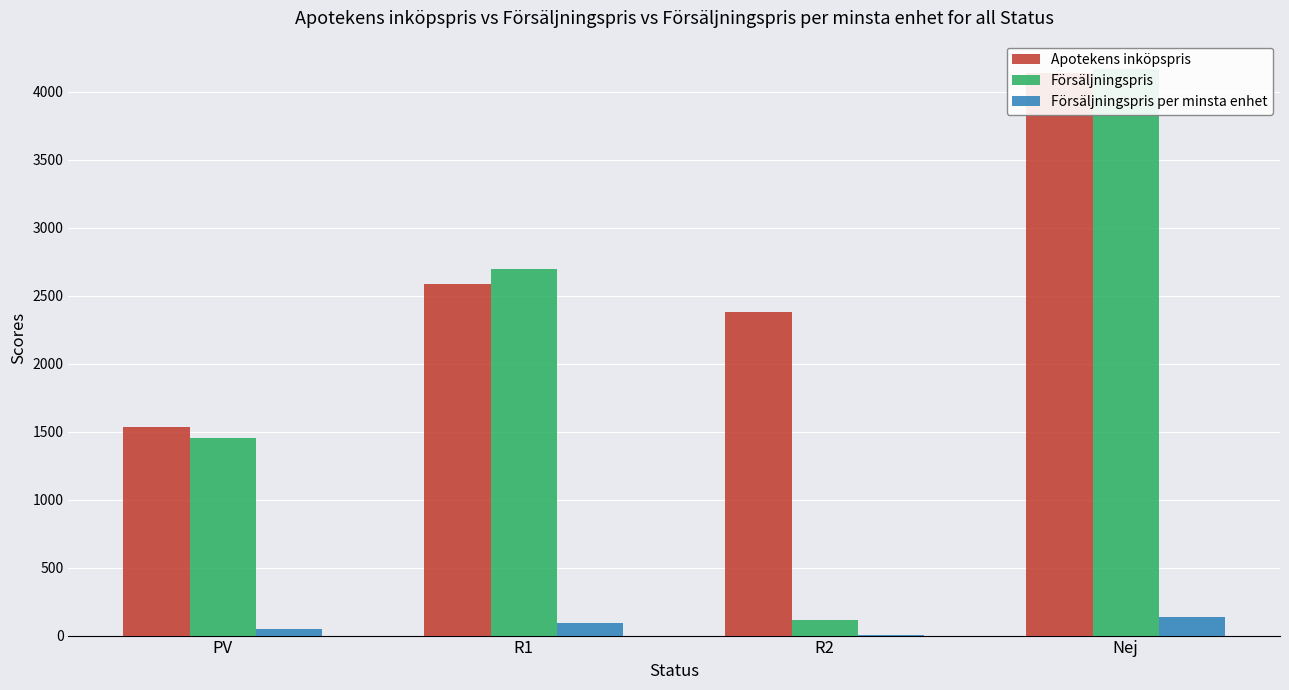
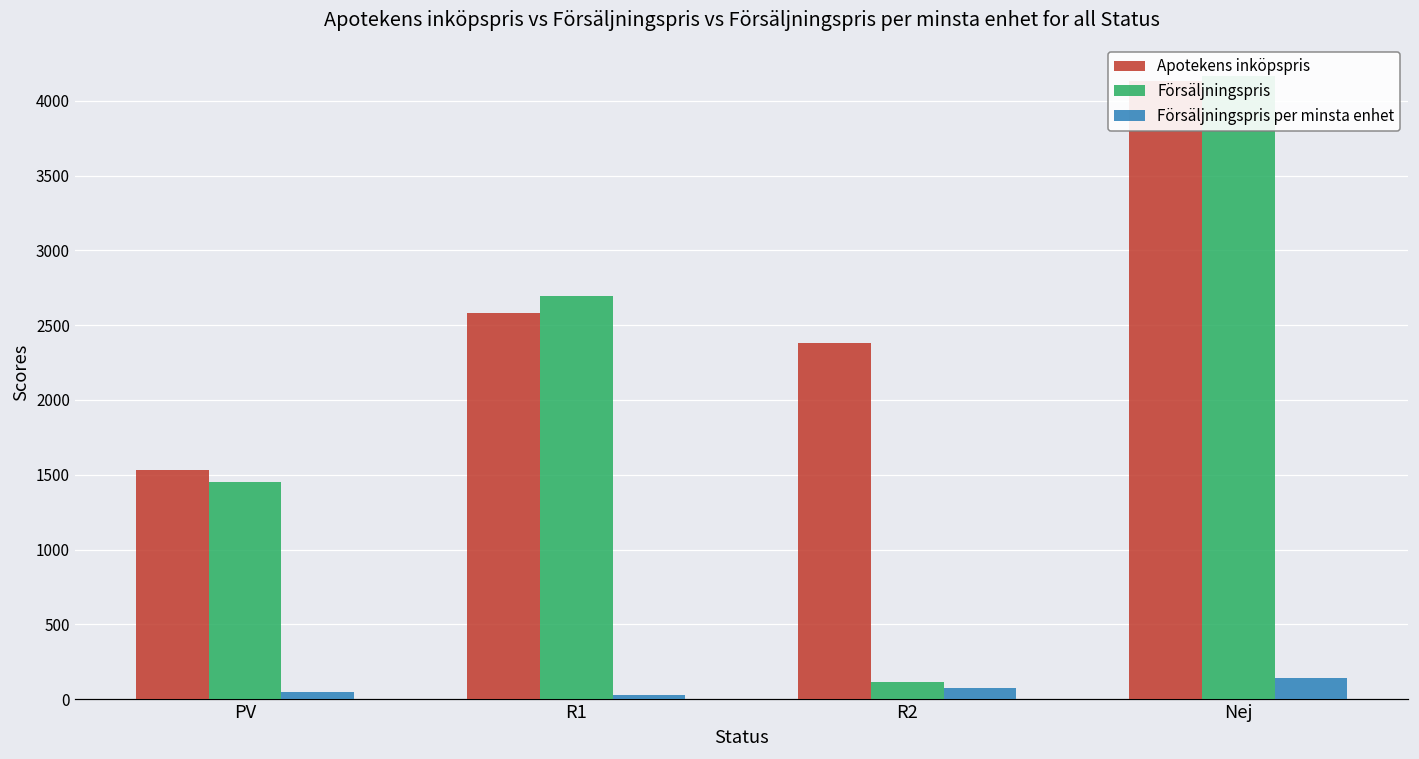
  {
    "Apotekens inköpspris": {
      "PV": 1530,
      "R1": 2580,
      "R2": 2380
    },
    "Försäljningspris": {
      "PV": 1450,
      "R1": 2690,
      "R2": 110
    },
    "Försäljningspris per minsta enhet": {
      "PV": 50,
-     "R1": 90,
-     "R2": 0,
+     "R1": 30,
+     "R2": 70,
      "Nej": 140
    }
  }
